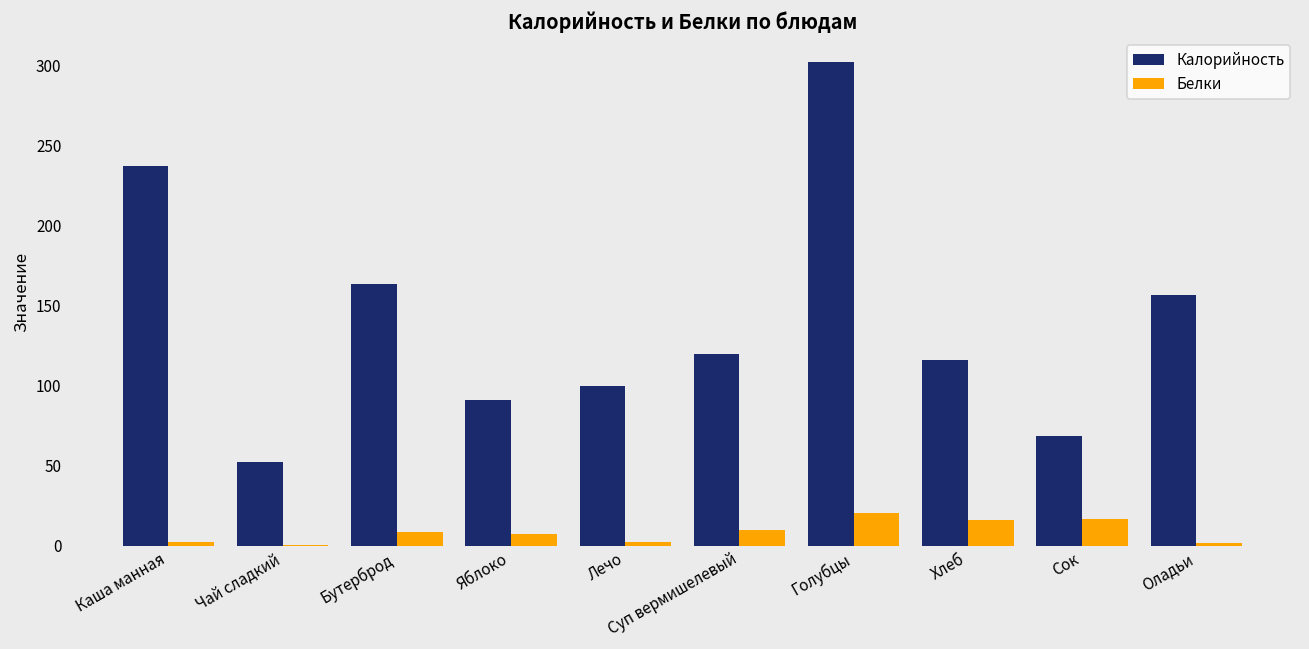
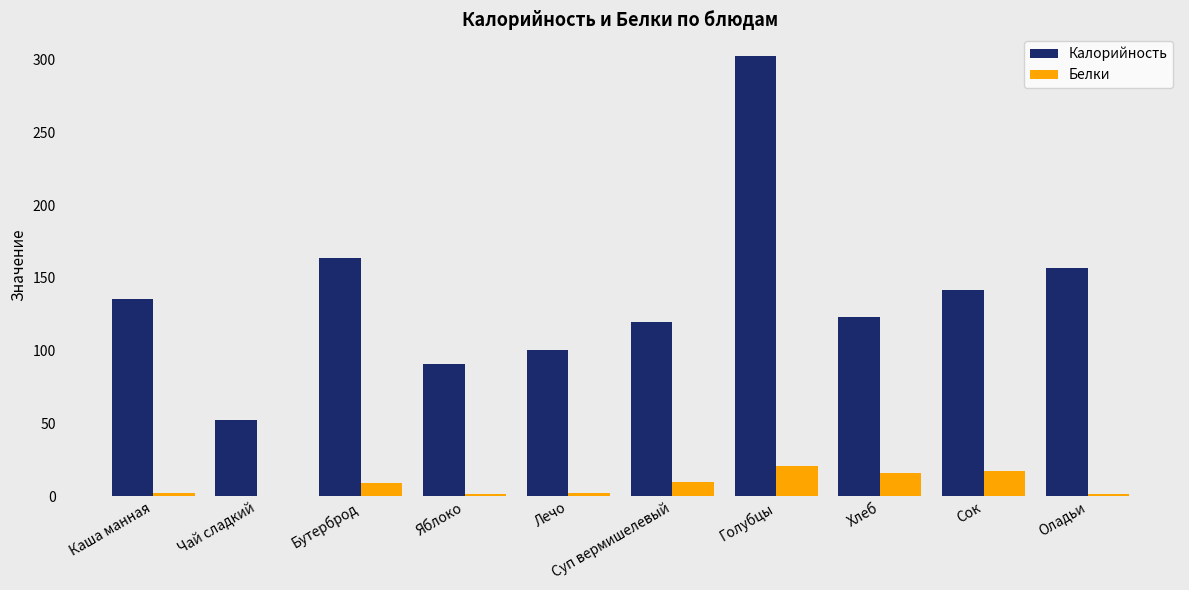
  {
    "Калорийность": {
-     "Каша манная": 237,
+     "Каша манная": 136,
      "Чай сладкий": 52,
      "Бутерброд": 164,
      "Яблоко": 91,
      "Лечо": 100,
      "Суп вермишелевый": 120,
      "Голубцы": 302,
-     "Хлеб": 116,
-     "Сок": 68,
+     "Хлеб": 123,
+     "Сок": 142,
      "Оладьи": 157
    },
    "Белки": {
      "Каша манная": 2,
      "Бутерброд": 9,
-     "Яблоко": 7,
+     "Яблоко": 2,
      "Лечо": 2,
      "Суп вермишелевый": 10,
      "Голубцы": 21,
      "Хлеб": 16,
      "Сок": 17
    }
  }
